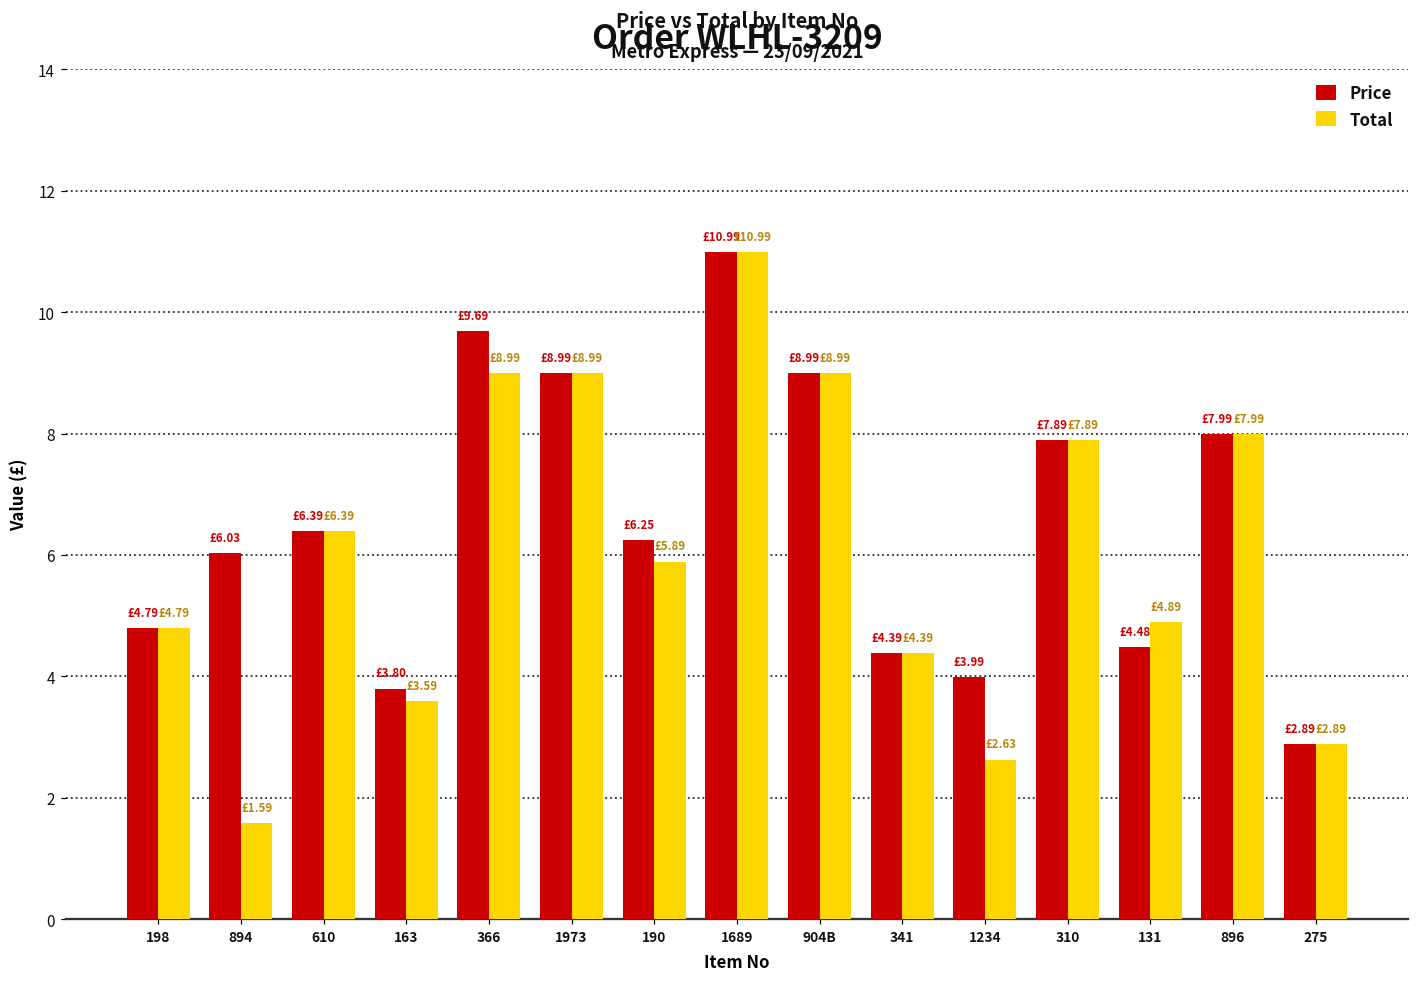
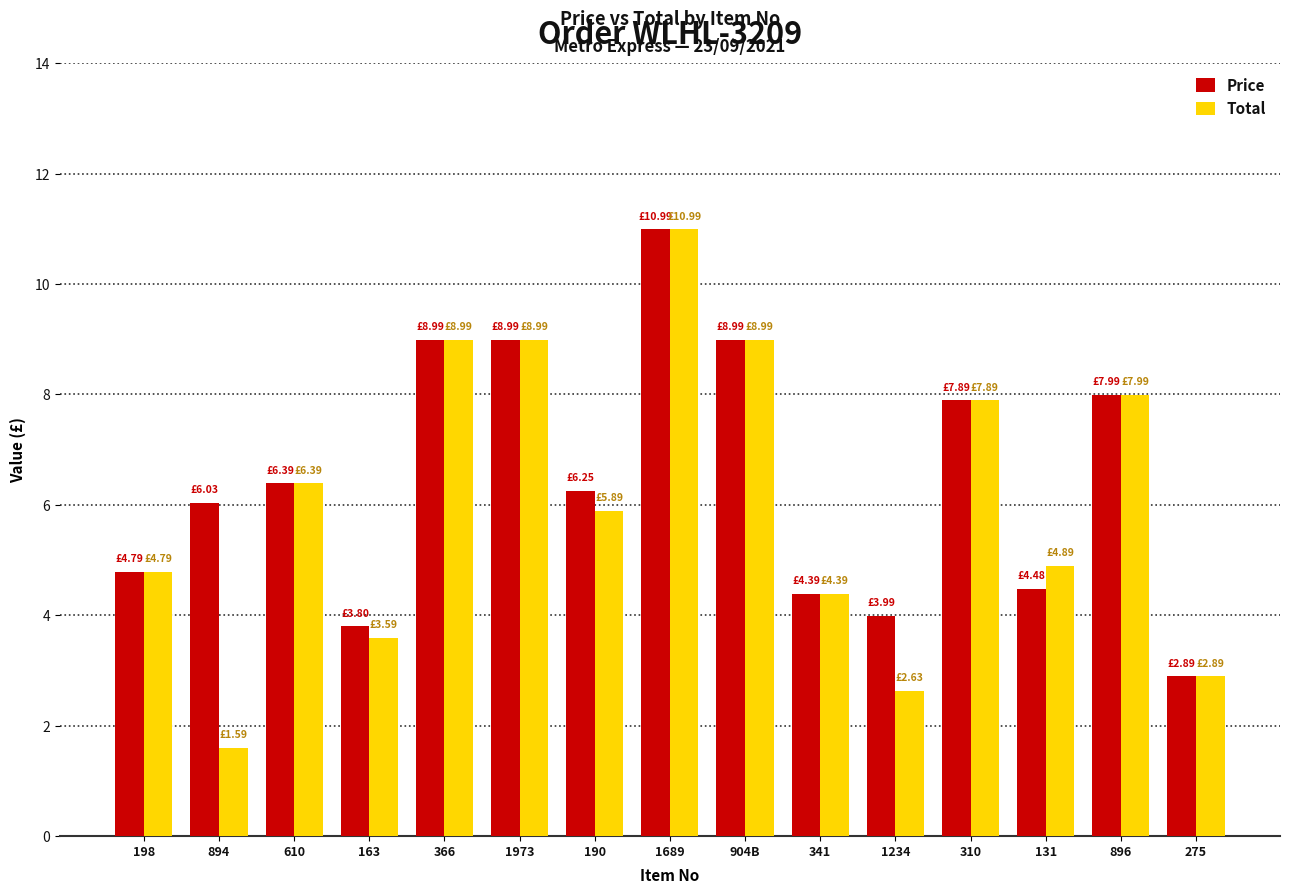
  {
    "Price": {
      "198": "£4.79",
      "894": "£6.03",
      "610": "£6.39",
      "163": "£3.80",
-     "366": "£9.69",
+     "366": "£8.99",
      "1973": "£8.99",
      "190": "£6.25",
      "904B": "£8.99",
      "341": "£4.39",
      "1234": "£3.99",
      "310": "£7.89",
      "131": "£4.48",
      "896": "£7.99",
      "275": "£2.89"
    },
    "Total": {
      "198": "£4.79",
      "894": "£1.59",
      "610": "£6.39",
      "163": "£3.59",
      "366": "£8.99",
      "1973": "£8.99",
      "190": "£5.89",
      "904B": "£8.99",
      "341": "£4.39",
      "1234": "£2.63",
      "310": "£7.89",
      "131": "£4.89",
      "896": "£7.99",
      "275": "£2.89"
    }
  }
